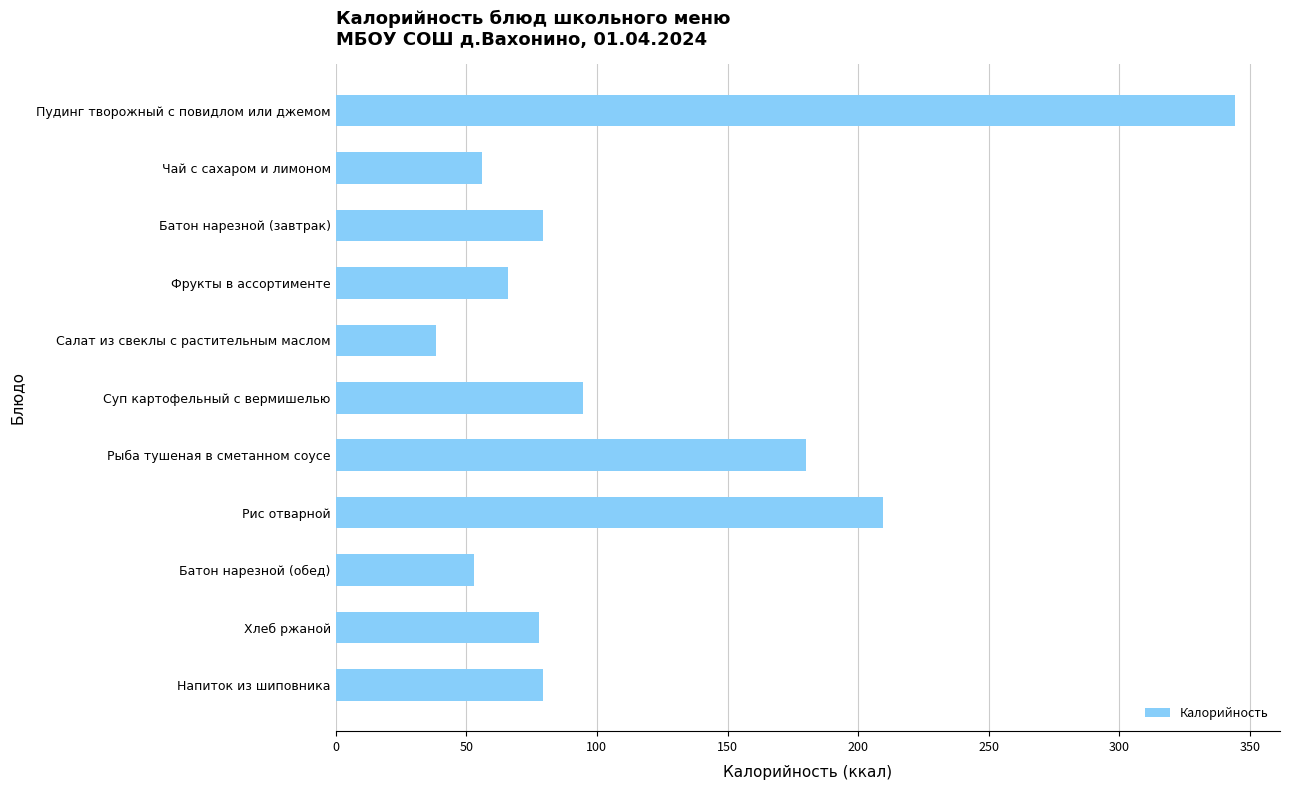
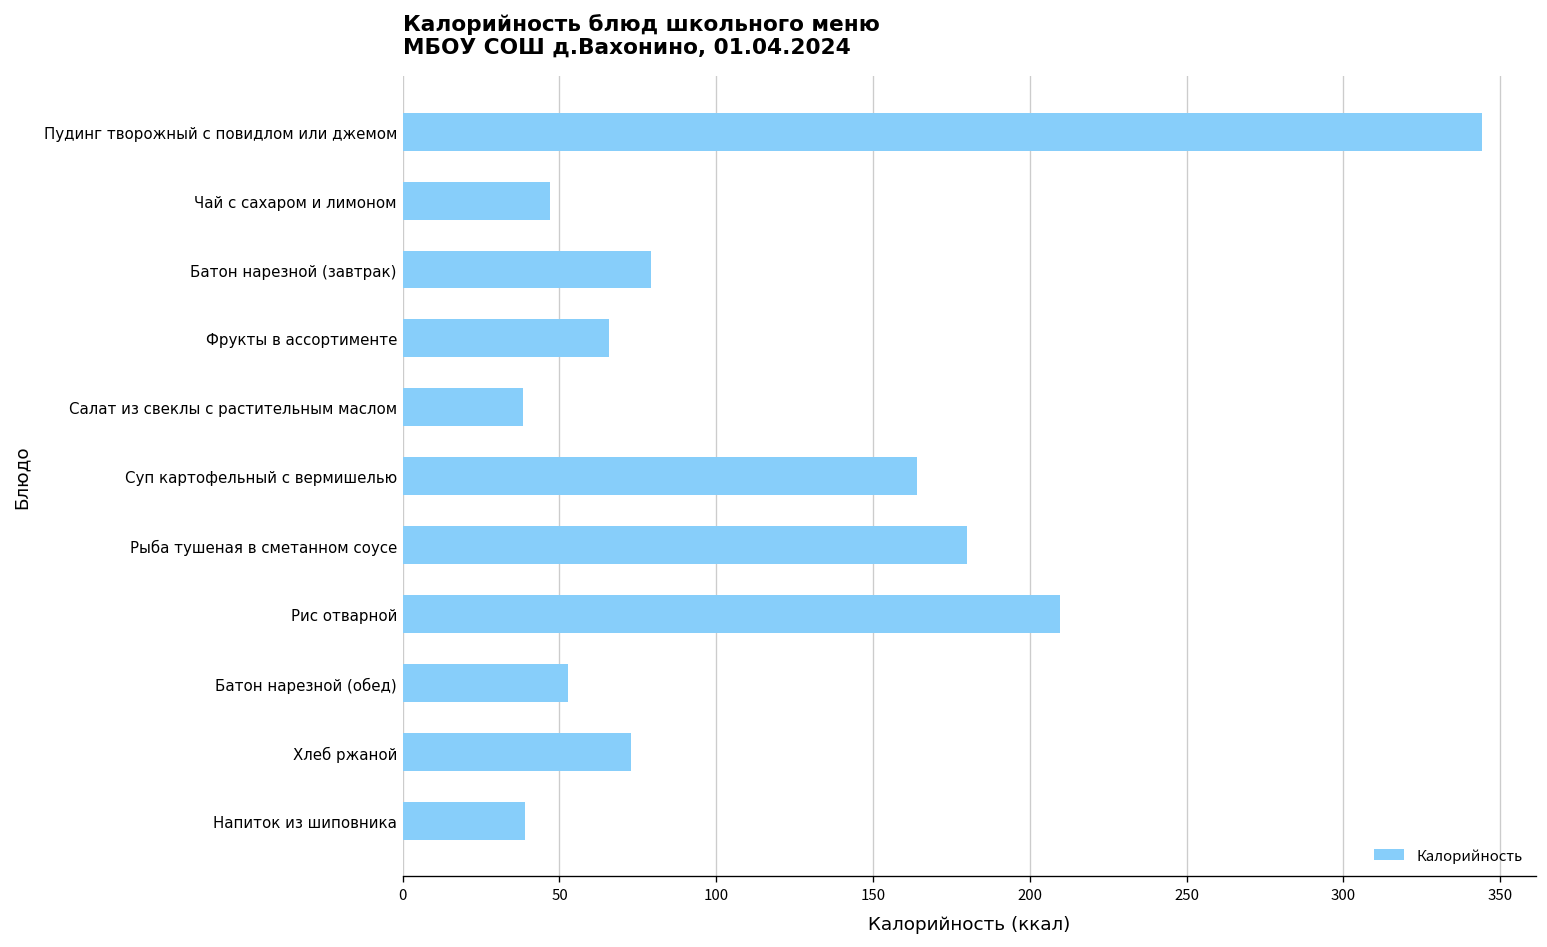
  {
    "Пудинг творожный с повидлом или джемом": 344,
-   "Чай с сахаром и лимоном": 56,
+   "Чай с сахаром и лимоном": 47,
    "Батон нарезной (завтрак)": 79,
    "Фрукты в ассортименте": 66,
    "Салат из свеклы с растительным маслом": 38,
-   "Суп картофельный с вермишелью": 95,
+   "Суп картофельный с вермишелью": 164,
    "Рыба тушеная в сметанном соусе": 180,
    "Рис отварной": 210,
    "Батон нарезной (обед)": 53,
-   "Хлеб ржаной": 78,
-   "Напиток из шиповника": 79
+   "Хлеб ржаной": 73,
+   "Напиток из шиповника": 39
  }
